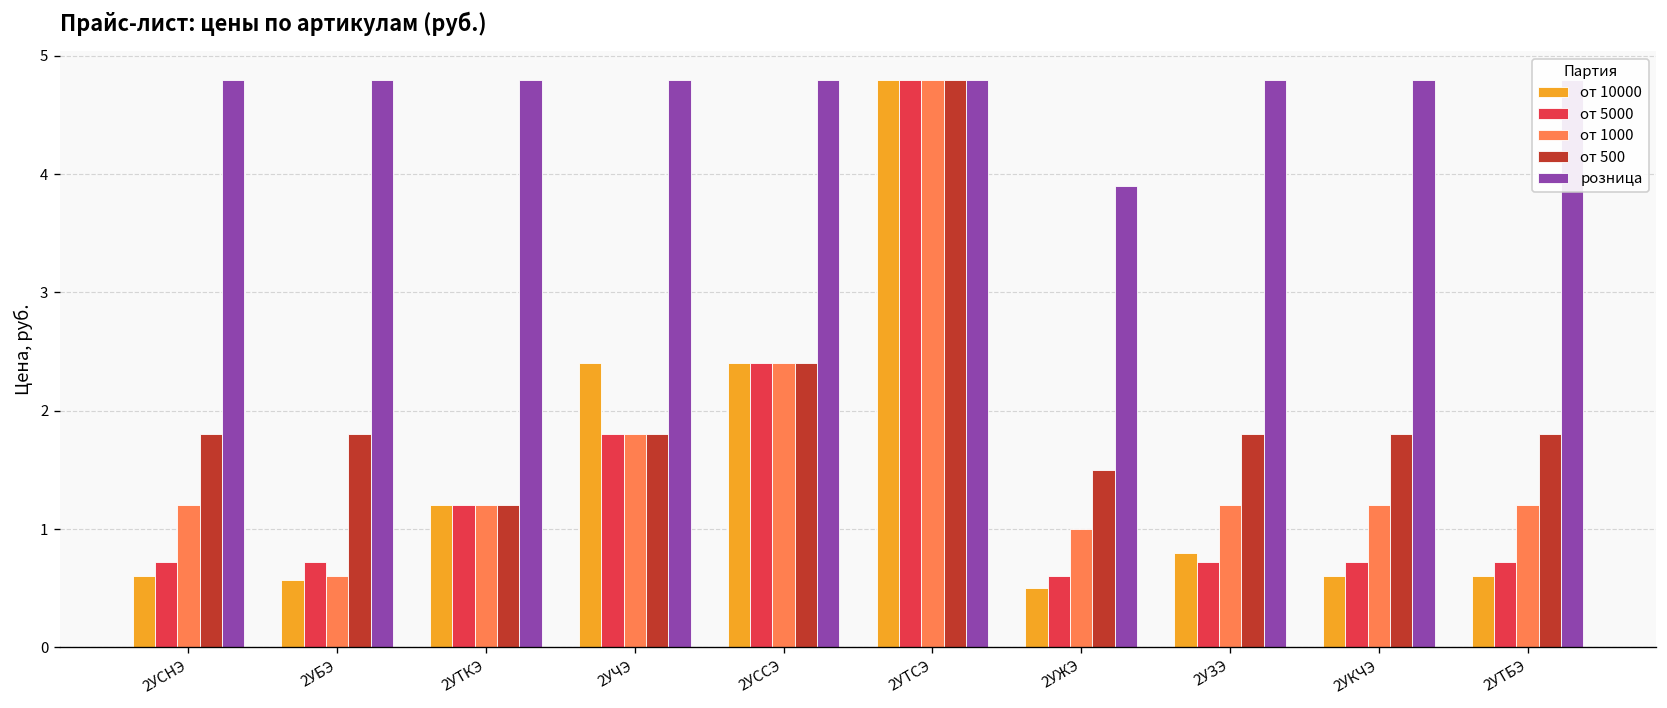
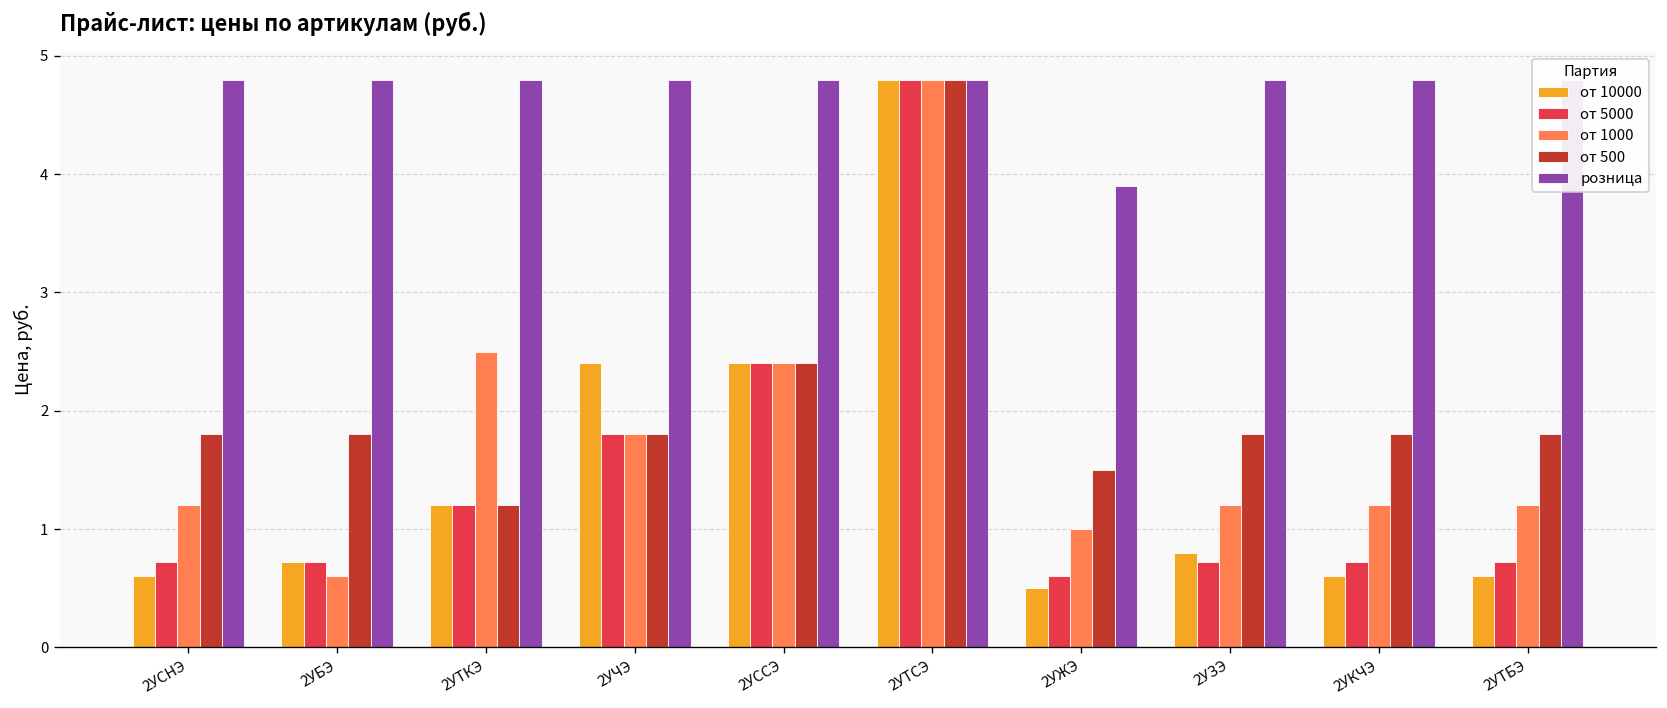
  {
    "от 10000": {
      "2УСНЭ": 0.6,
-     "2УБЭ": 0.6,
+     "2УБЭ": 0.7,
      "2УТКЭ": 1.2,
      "2УЧЭ": 2.4,
      "2УССЭ": 2.4,
      "2УТСЭ": 4.8,
      "2УЖЭ": 0.5,
      "2УЗЭ": 0.8,
      "2УКЧЭ": 0.6,
      "2УТБЭ": 0.6
    },
    "от 1000": {
      "2УСНЭ": 1.2,
      "2УБЭ": 0.6,
-     "2УТКЭ": 1.2,
+     "2УТКЭ": 2.5,
      "2УЧЭ": 1.8,
      "2УССЭ": 2.4,
      "2УТСЭ": 4.8,
      "2УЖЭ": 1.0,
      "2УЗЭ": 1.2,
      "2УКЧЭ": 1.2,
      "2УТБЭ": 1.2
    },
    "розница": {
      "2УСНЭ": 4.8,
      "2УБЭ": 4.8,
      "2УТКЭ": 4.8,
      "2УЧЭ": 4.8,
      "2УССЭ": 4.8,
      "2УТСЭ": 4.8,
      "2УЖЭ": 3.9,
      "2УЗЭ": 4.8,
      "2УКЧЭ": 4.8
    }
  }
